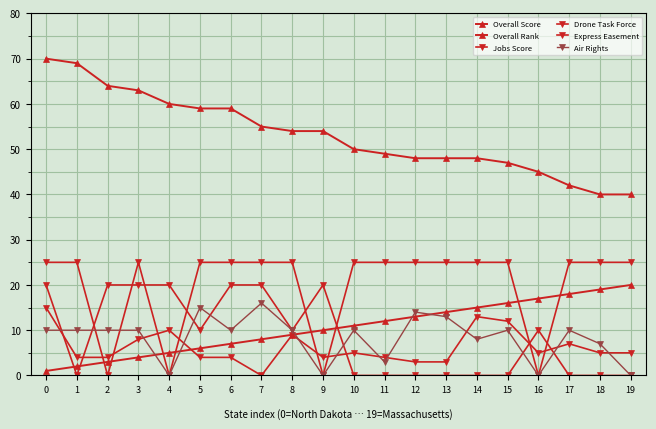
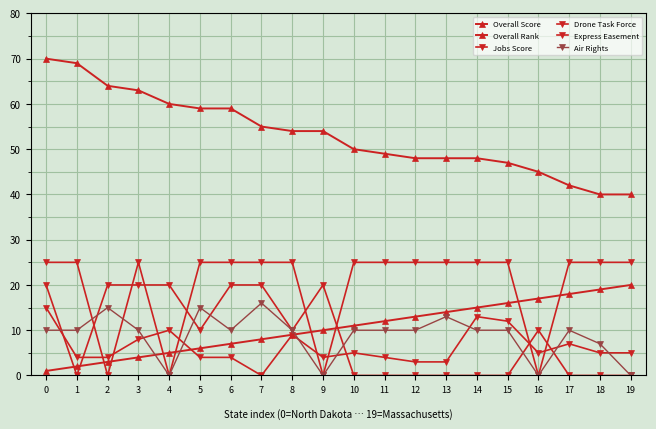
  {
    "Air Rights": {
      "0": 10,
      "1": 10,
-     "2": 10,
+     "2": 15,
      "3": 10,
      "5": 15,
      "6": 10,
      "7": 16,
      "10": 10,
-     "11": 3,
-     "12": 14,
+     "11": 10,
+     "12": 10,
      "13": 13,
-     "14": 8,
+     "14": 10,
      "15": 10,
      "17": 10,
      "18": 7
    }
  }
